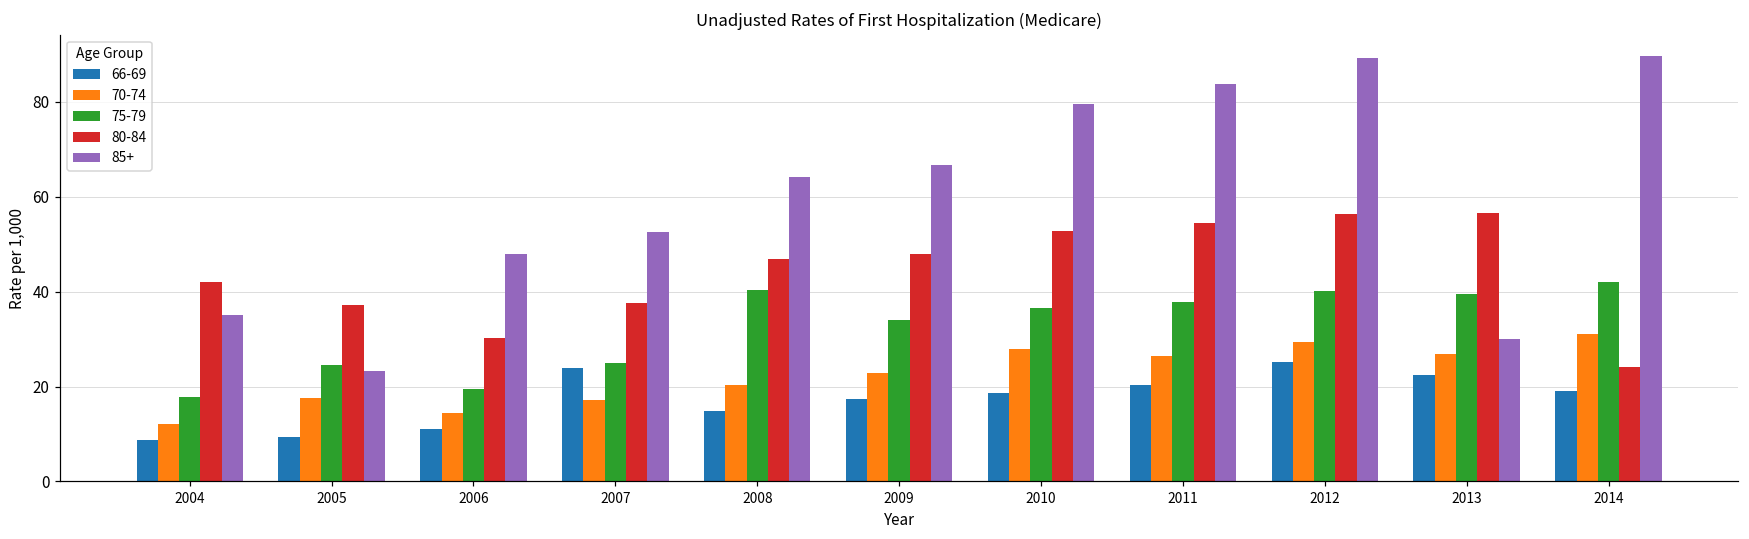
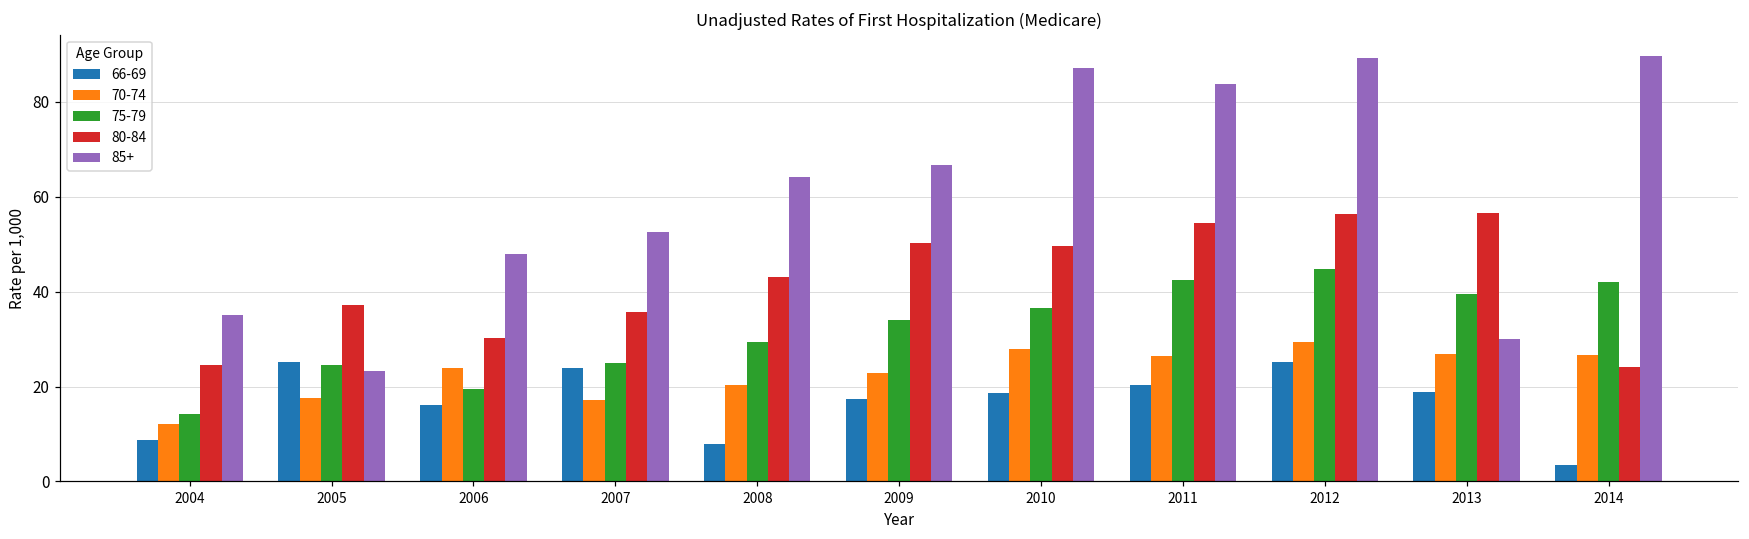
  {
    "66-69": {
      "2004": 9,
-     "2005": 9,
-     "2006": 11,
+     "2005": 25,
+     "2006": 16,
      "2007": 24,
-     "2008": 15,
+     "2008": 8,
      "2009": 17,
      "2010": 19,
      "2011": 20,
      "2012": 25,
-     "2013": 22,
-     "2014": 19
+     "2013": 19,
+     "2014": 4
    },
    "70-74": {
      "2004": 12,
      "2005": 18,
-     "2006": 15,
+     "2006": 24,
      "2007": 17,
      "2008": 20,
      "2009": 23,
      "2010": 28,
      "2011": 26,
      "2012": 29,
      "2013": 27,
-     "2014": 31
+     "2014": 27
    },
    "75-79": {
-     "2004": 18,
+     "2004": 14,
      "2005": 25,
      "2006": 20,
      "2007": 25,
-     "2008": 40,
+     "2008": 29,
      "2009": 34,
      "2010": 37,
-     "2011": 38,
-     "2012": 40,
+     "2011": 42,
+     "2012": 45,
      "2013": 40,
      "2014": 42
    },
    "80-84": {
-     "2004": 42,
+     "2004": 25,
      "2005": 37,
      "2006": 30,
-     "2007": 38,
-     "2008": 47,
-     "2009": 48,
-     "2010": 53,
+     "2007": 36,
+     "2008": 43,
+     "2009": 50,
+     "2010": 50,
      "2011": 54,
      "2012": 56,
      "2013": 57,
      "2014": 24
    },
    "85+": {
      "2004": 35,
      "2005": 23,
      "2006": 48,
      "2007": 53,
      "2008": 64,
      "2009": 67,
-     "2010": 80,
+     "2010": 87,
      "2011": 84,
      "2012": 89,
      "2013": 30,
      "2014": 90
    }
  }
